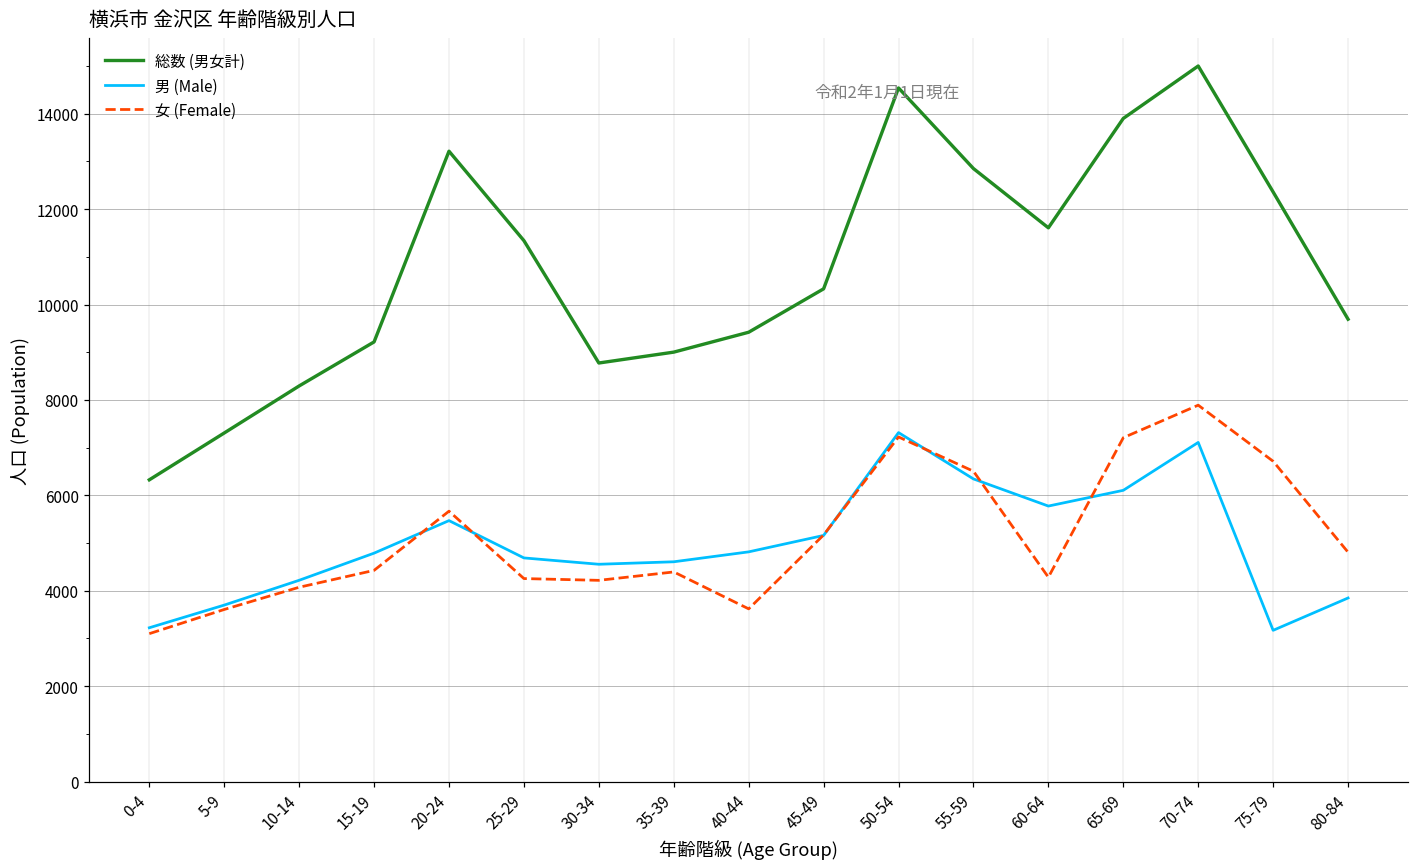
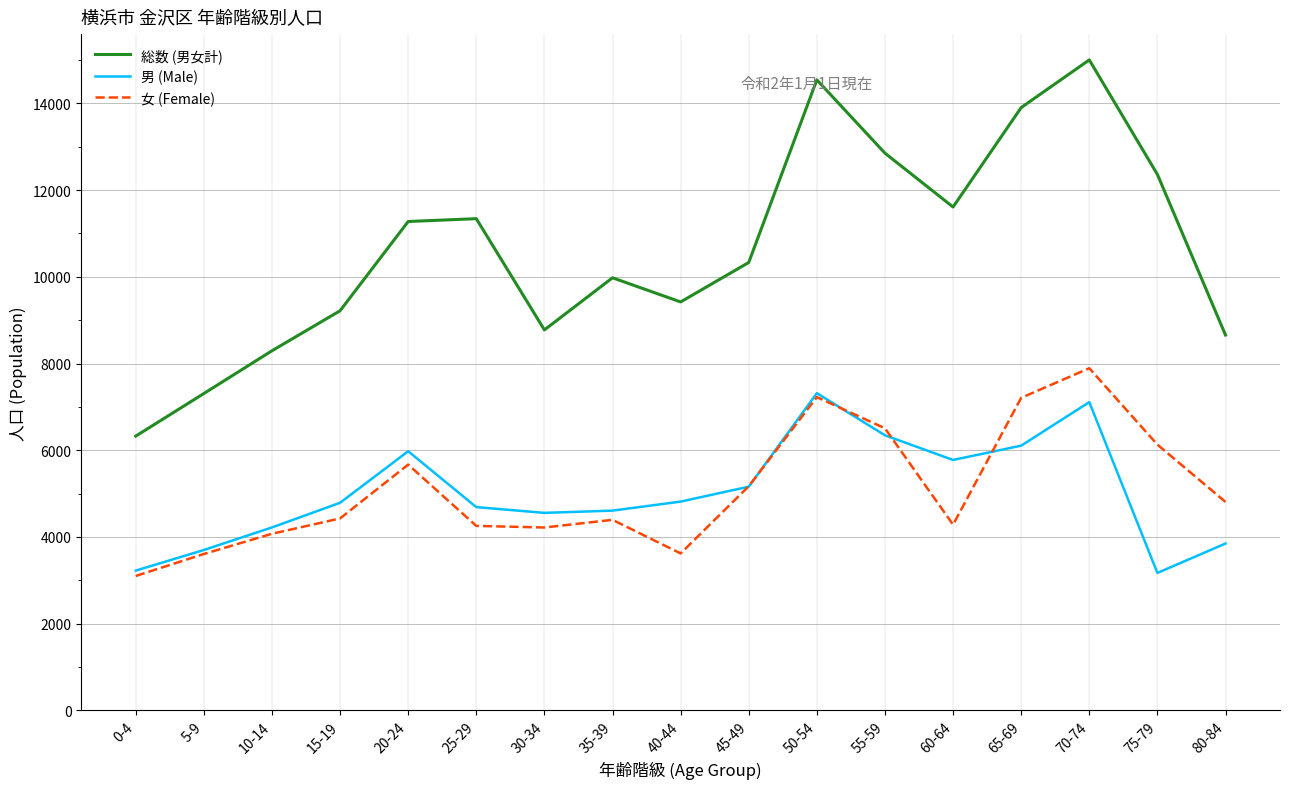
  {
    "総数 (男女計)": {
      "0-4": 6300,
      "5-9": 7300,
      "10-14": 8300,
      "15-19": 9200,
-     "20-24": 13200,
+     "20-24": 11300,
      "25-29": 11300,
      "30-34": 8800,
-     "35-39": 9000,
+     "35-39": 10000,
      "40-44": 9400,
      "45-49": 10300,
      "50-54": 14500,
      "55-59": 12900,
      "60-64": 11600,
      "65-69": 13900,
      "70-74": 15000,
      "75-79": 12400,
-     "80-84": 9700
+     "80-84": 8700
    },
    "男 (Male)": {
      "0-4": 3200,
      "5-9": 3700,
      "10-14": 4200,
      "15-19": 4800,
-     "20-24": 5500,
+     "20-24": 6000,
      "25-29": 4700,
      "30-34": 4600,
      "35-39": 4600,
      "40-44": 4800,
      "50-54": 7300,
      "55-59": 6300,
      "60-64": 5800,
      "65-69": 6100,
      "70-74": 7100,
      "75-79": 3200,
      "80-84": 3800
    },
    "女 (Female)": {
      "0-4": 3100,
      "5-9": 3600,
      "10-14": 4100,
      "15-19": 4400,
      "20-24": 5700,
      "25-29": 4300,
      "30-34": 4200,
      "35-39": 4400,
      "40-44": 3600,
      "50-54": 7200,
      "55-59": 6500,
      "60-64": 4300,
      "65-69": 7200,
      "70-74": 7900,
-     "75-79": 6700,
+     "75-79": 6100,
      "80-84": 4800
    }
  }
